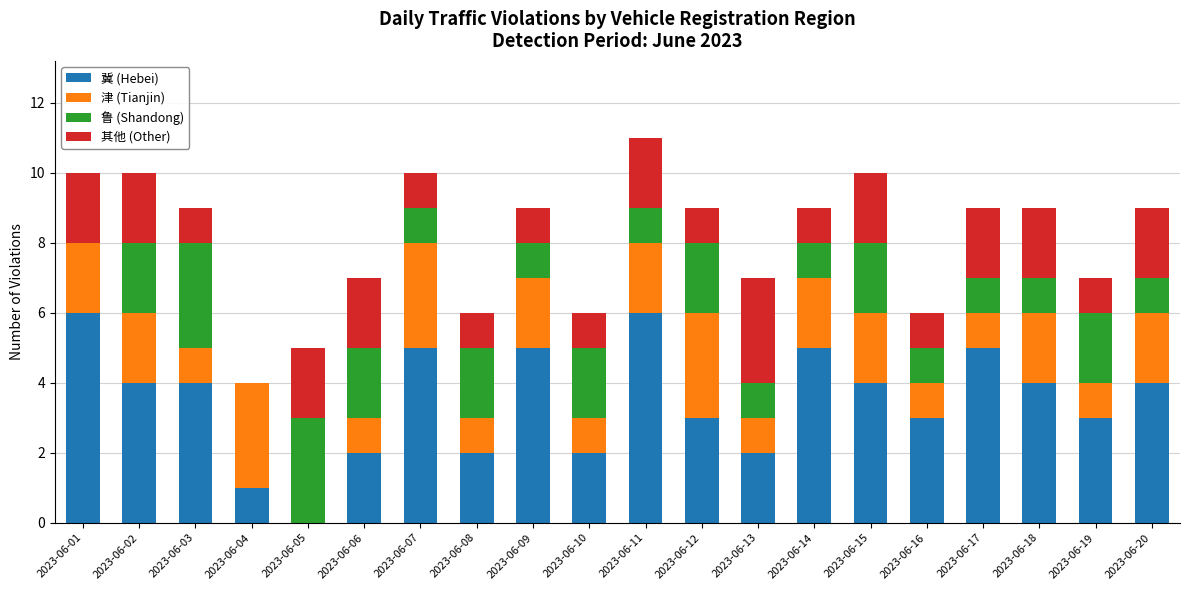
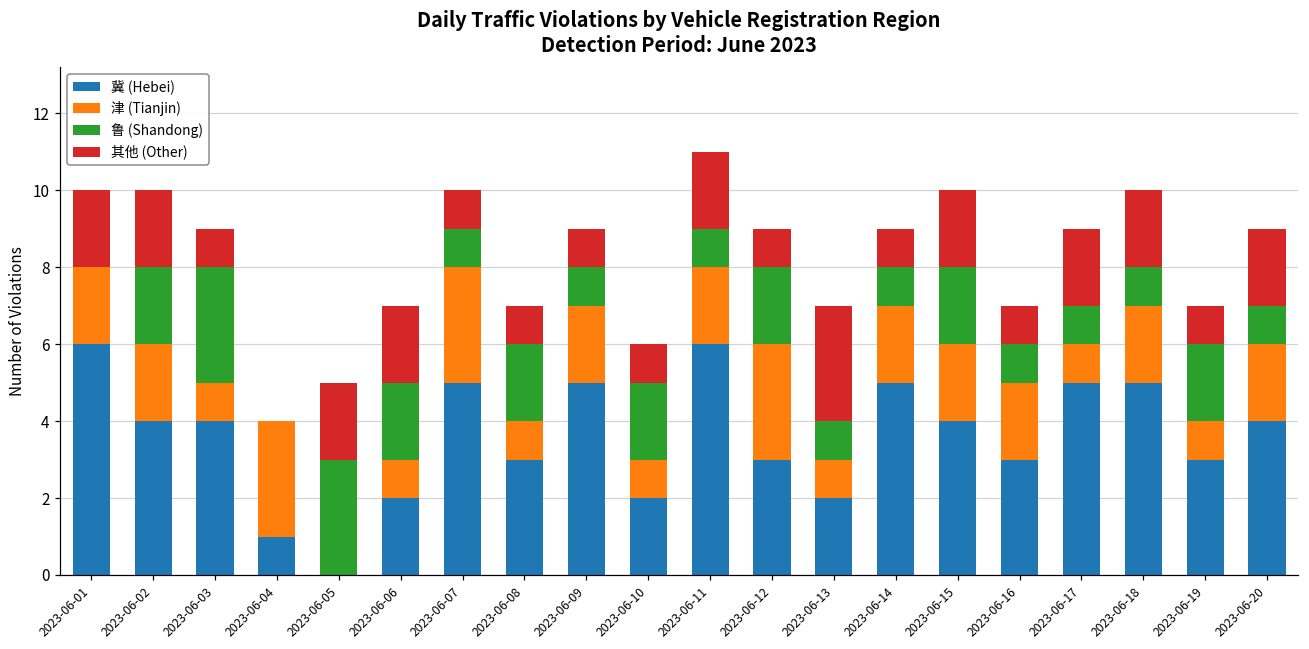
  {
    "冀 (Hebei)": {
      "2023-06-01": 6,
      "2023-06-02": 4,
      "2023-06-03": 4,
      "2023-06-04": 1,
      "2023-06-05": 0,
      "2023-06-06": 2,
      "2023-06-07": 5,
-     "2023-06-08": 2,
+     "2023-06-08": 3,
      "2023-06-09": 5,
      "2023-06-10": 2,
      "2023-06-11": 6,
      "2023-06-12": 3,
      "2023-06-13": 2,
      "2023-06-14": 5,
      "2023-06-15": 4,
      "2023-06-16": 3,
      "2023-06-17": 5,
-     "2023-06-18": 4,
+     "2023-06-18": 5,
      "2023-06-19": 3,
      "2023-06-20": 4
    },
    "津 (Tianjin)": {
      "2023-06-01": 2,
      "2023-06-02": 2,
      "2023-06-03": 1,
      "2023-06-04": 3,
      "2023-06-05": 0,
      "2023-06-06": 1,
      "2023-06-07": 3,
      "2023-06-08": 1,
      "2023-06-09": 2,
      "2023-06-10": 1,
      "2023-06-11": 2,
      "2023-06-12": 3,
      "2023-06-13": 1,
      "2023-06-14": 2,
      "2023-06-15": 2,
-     "2023-06-16": 1,
+     "2023-06-16": 2,
      "2023-06-17": 1,
      "2023-06-18": 2,
      "2023-06-19": 1,
      "2023-06-20": 2
    },
    "鲁 (Shandong)": {
      "2023-06-01": 0,
      "2023-06-02": 2,
      "2023-06-03": 3,
      "2023-06-04": 0,
      "2023-06-05": 3,
      "2023-06-06": 2,
      "2023-06-07": 1,
      "2023-06-08": 2,
      "2023-06-09": 1,
      "2023-06-10": 2,
      "2023-06-11": 1,
      "2023-06-12": 2,
      "2023-06-13": 1,
      "2023-06-14": 1,
      "2023-06-15": 2,
      "2023-06-16": 1,
      "2023-06-17": 1,
      "2023-06-18": 1,
      "2023-06-19": 2,
      "2023-06-20": 1
    },
    "其他 (Other)": {
      "2023-06-01": 2,
      "2023-06-02": 2,
      "2023-06-03": 1,
      "2023-06-04": 0,
      "2023-06-05": 2,
      "2023-06-06": 2,
      "2023-06-07": 1,
      "2023-06-08": 1,
      "2023-06-09": 1,
      "2023-06-10": 1,
      "2023-06-11": 2,
      "2023-06-12": 1,
      "2023-06-13": 3,
      "2023-06-14": 1,
      "2023-06-15": 2,
      "2023-06-16": 1,
      "2023-06-17": 2,
      "2023-06-18": 2,
      "2023-06-19": 1,
      "2023-06-20": 2
    }
  }
